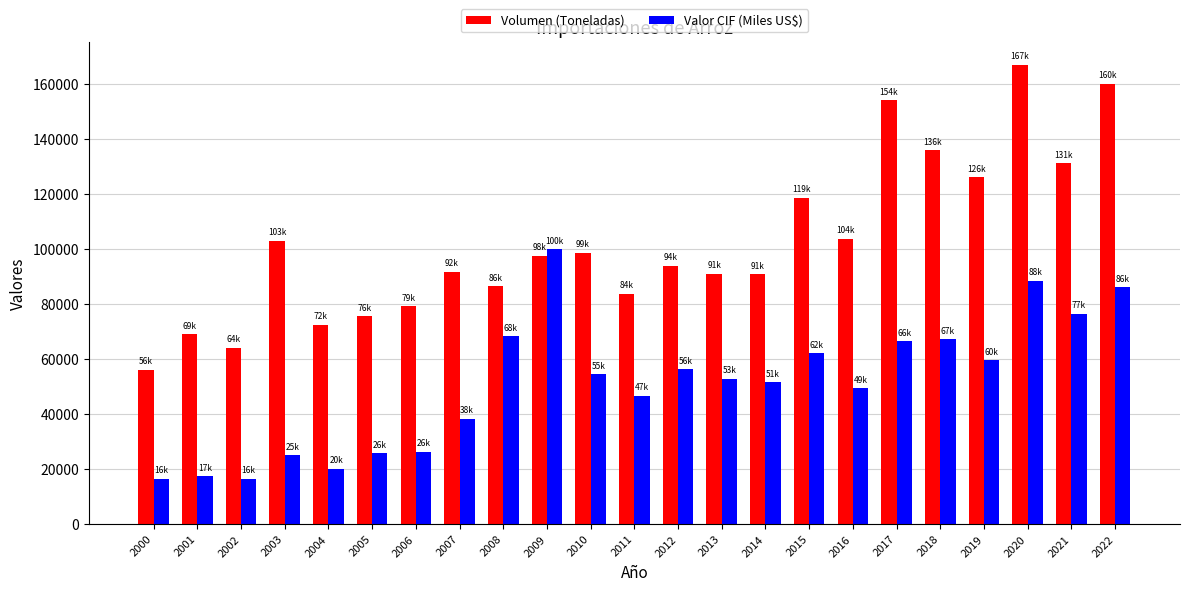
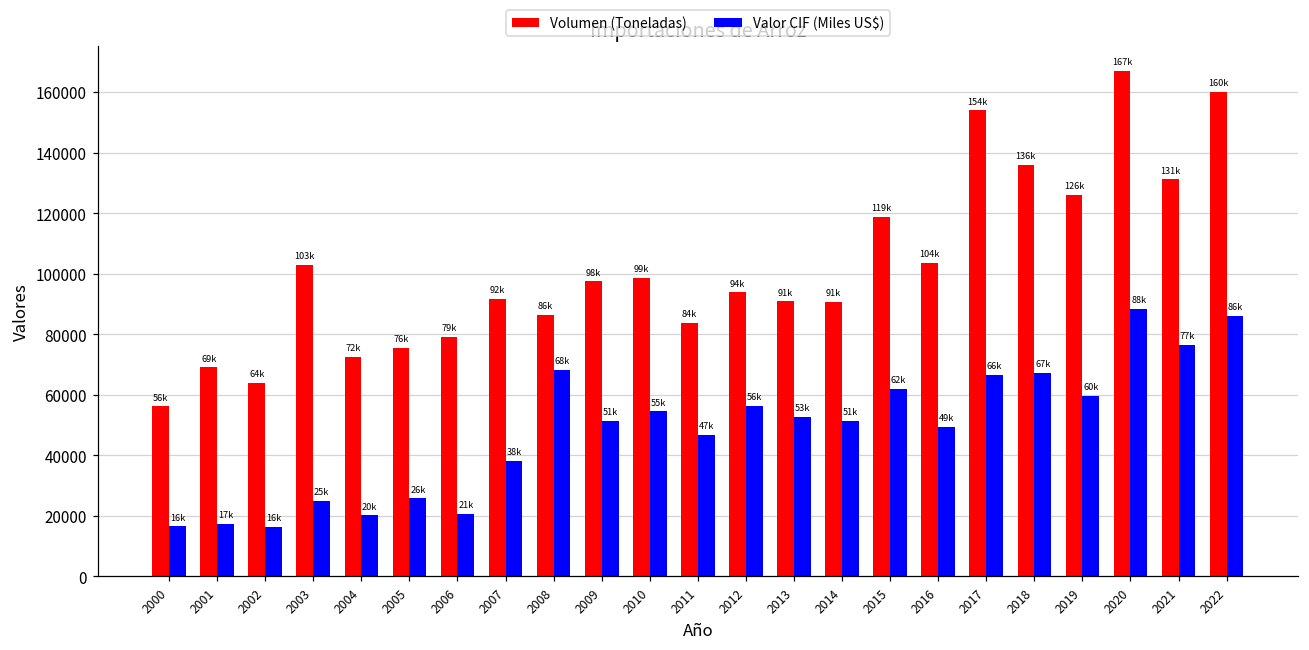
  {
    "Volumen (Toneladas)": {
      "2000": "56k",
      "2001": "69k",
      "2002": "64k",
      "2003": "103k",
      "2004": "72k",
      "2005": "76k",
      "2006": "79k",
      "2007": "92k",
      "2008": "86k",
      "2009": "98k",
      "2010": "99k",
      "2011": "84k",
      "2012": "94k",
      "2013": "91k",
      "2014": "91k",
      "2015": "119k",
      "2016": "104k",
      "2017": "154k",
      "2018": "136k",
      "2019": "126k",
      "2020": "167k",
      "2021": "131k",
      "2022": "160k"
    },
    "Valor CIF (Miles US$)": {
      "2000": "16k",
      "2001": "17k",
      "2002": "16k",
      "2003": "25k",
      "2004": "20k",
      "2005": "26k",
-     "2006": "26k",
+     "2006": "21k",
      "2007": "38k",
      "2008": "68k",
-     "2009": "100k",
+     "2009": "51k",
      "2010": "55k",
      "2011": "47k",
      "2012": "56k",
      "2013": "53k",
      "2014": "51k",
      "2015": "62k",
      "2016": "49k",
      "2017": "66k",
      "2018": "67k",
      "2019": "60k",
      "2020": "88k",
      "2021": "77k",
      "2022": "86k"
    }
  }
